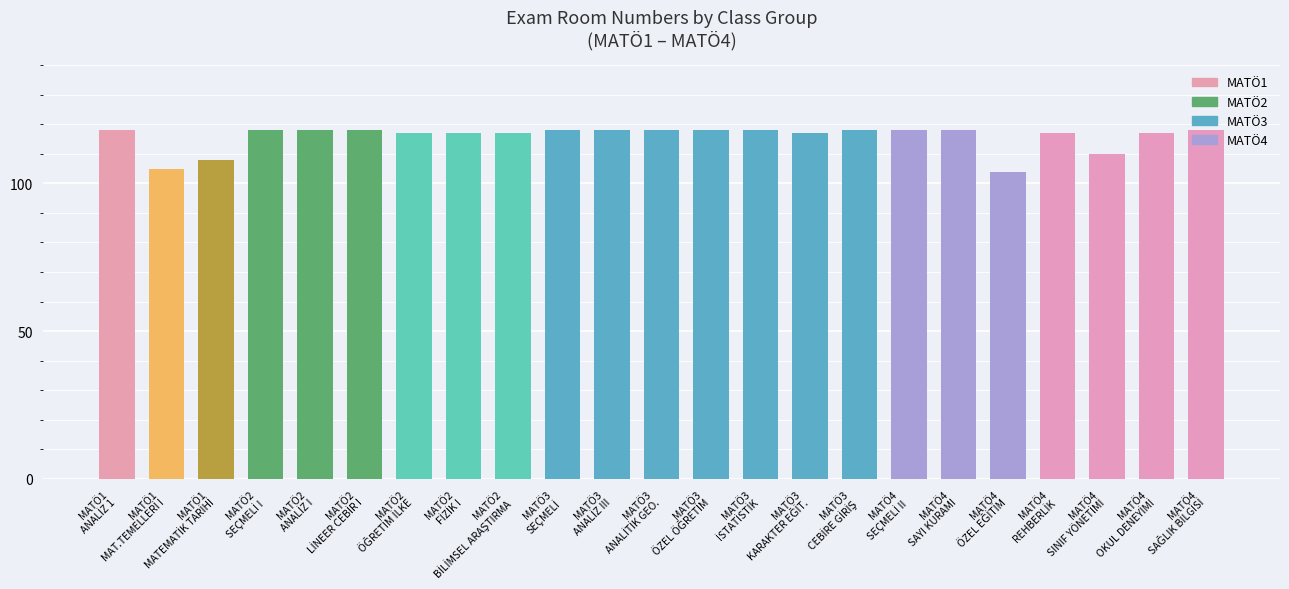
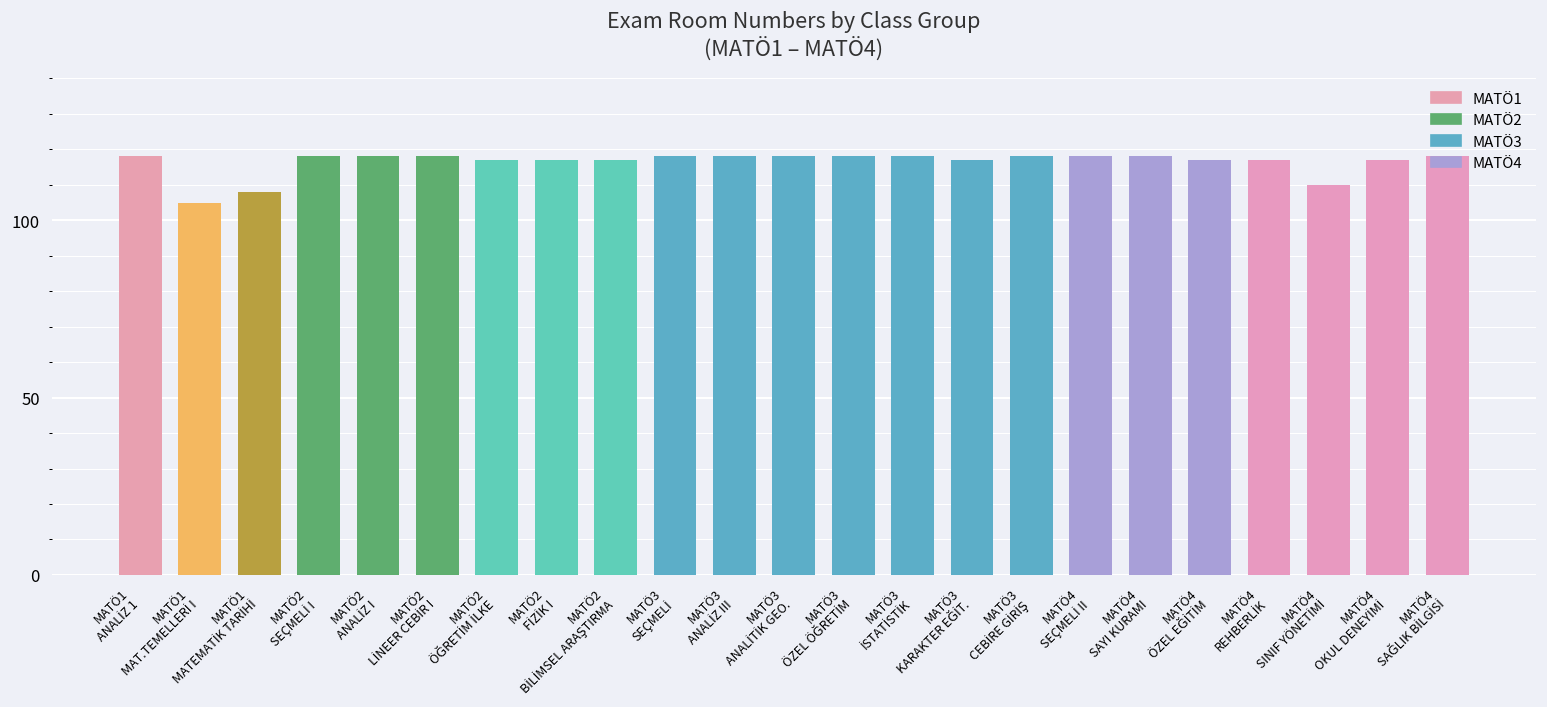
  {
    "MATÖ1 ANALİZ 1": 118,
    "MATÖ1 MAT.TEMELLERİ I": 105,
    "MATÖ1 MATEMATİK TARİHİ": 108,
    "MATÖ2 SEÇMELİ I": 118,
    "MATÖ2 ANALİZ I": 118,
    "MATÖ2 LİNEER CEBİR I": 118,
    "MATÖ2 ÖĞRETİM İLKE": 117,
    "MATÖ2 FİZİK I": 117,
    "MATÖ2 BİLİMSEL ARAŞTIRMA": 117,
    "MATÖ3 SEÇMELİ": 118,
    "MATÖ3 ANALİZ III": 118,
    "MATÖ3 ANALİTİK GEO.": 118,
    "MATÖ3 ÖZEL ÖĞRETİM": 118,
    "MATÖ3 İSTATİSTİK": 118,
    "MATÖ3 KARAKTER EĞİT.": 117,
    "MATÖ3 CEBİRE GİRİŞ": 118,
    "MATÖ4 SEÇMELİ II": 118,
    "MATÖ4 SAYI KURAMI": 118,
-   "MATÖ4 ÖZEL EĞİTİM": 104,
+   "MATÖ4 ÖZEL EĞİTİM": 117,
    "MATÖ4 REHBERLİK": 117,
    "MATÖ4 SINIF YÖNETİMİ": 110,
    "MATÖ4 OKUL DENEYİMİ": 117,
    "MATÖ4 SAĞLIK BİLGİSİ": 118
  }
